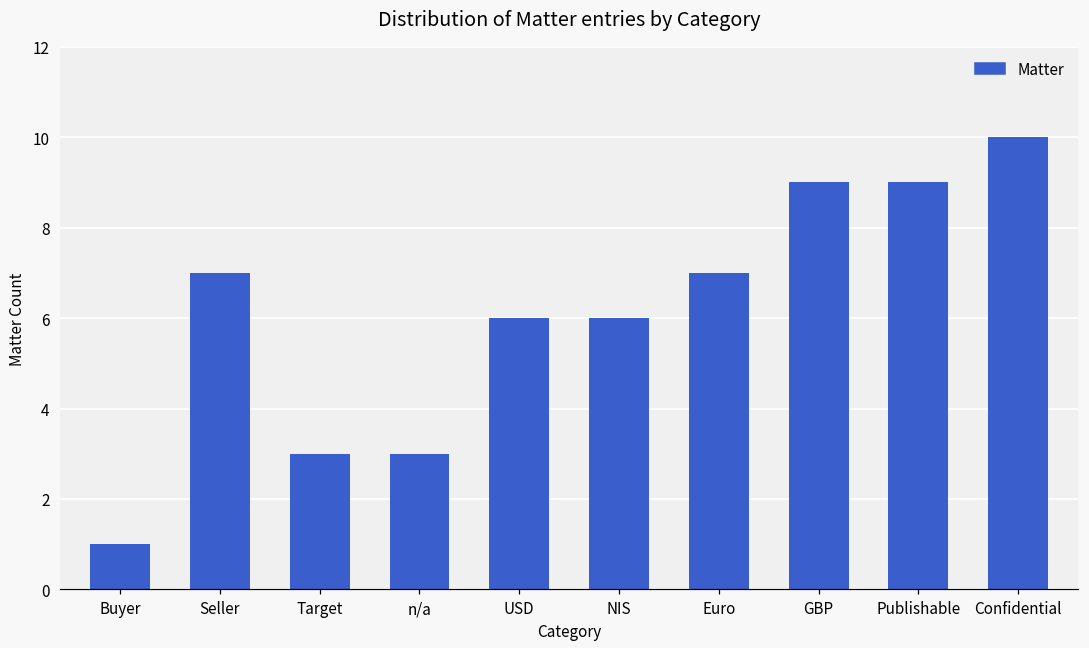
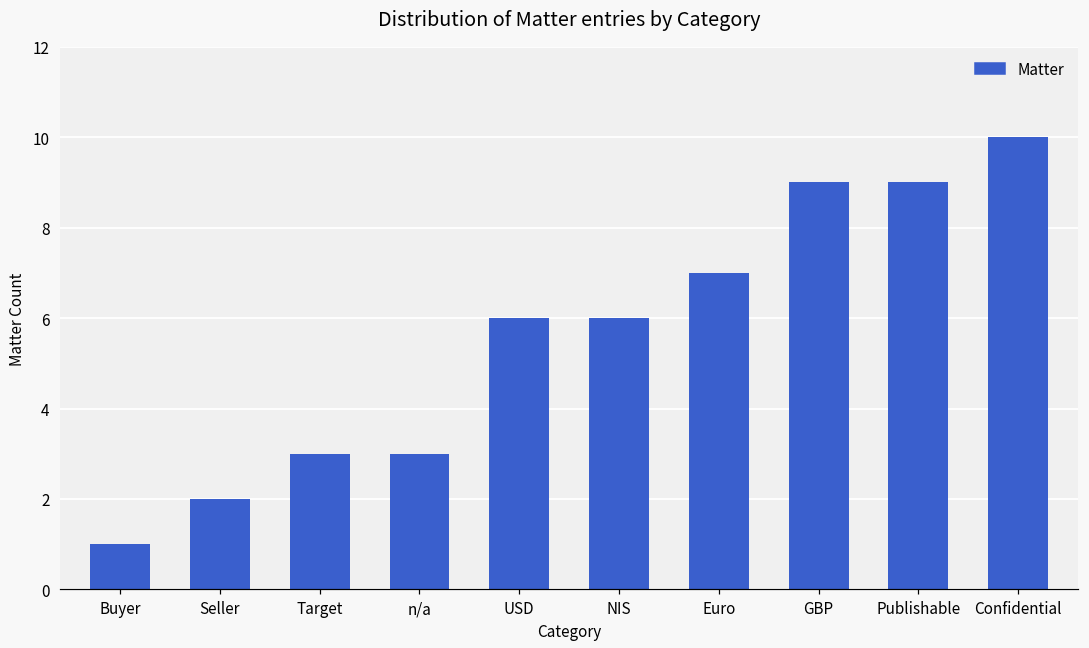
  {
    "Buyer": 1,
-   "Seller": 7,
+   "Seller": 2,
    "Target": 3,
    "n/a": 3,
    "USD": 6,
    "NIS": 6,
    "Euro": 7,
    "GBP": 9,
    "Publishable": 9,
    "Confidential": 10
  }
